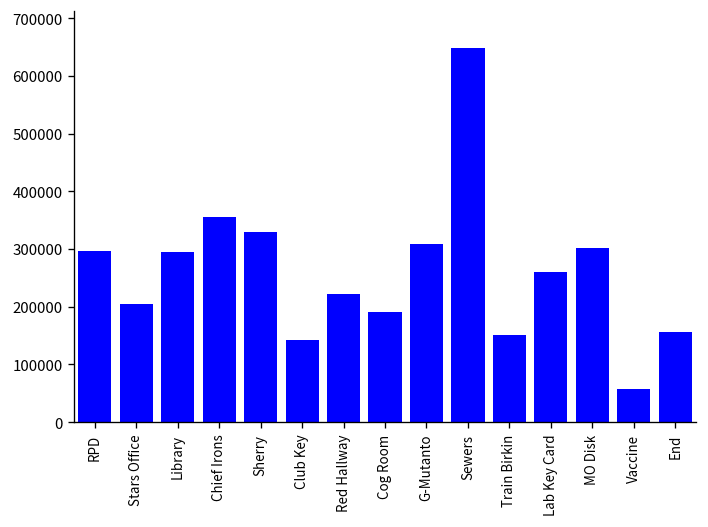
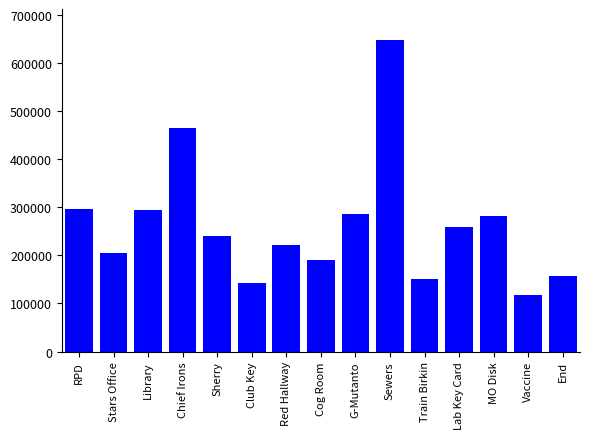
  {
    "RPD": 300000,
    "Stars Office": 200000,
    "Library": 290000,
-   "Chief Irons": 350000,
-   "Sherry": 330000,
+   "Chief Irons": 470000,
+   "Sherry": 240000,
    "Club Key": 140000,
    "Red Hallway": 220000,
    "Cog Room": 190000,
-   "G-Mutanto": 310000,
+   "G-Mutanto": 290000,
    "Sewers": 650000,
    "Train Birkin": 150000,
    "Lab Key Card": 260000,
-   "MO Disk": 300000,
-   "Vaccine": 60000,
+   "MO Disk": 280000,
+   "Vaccine": 120000,
    "End": 160000
  }
